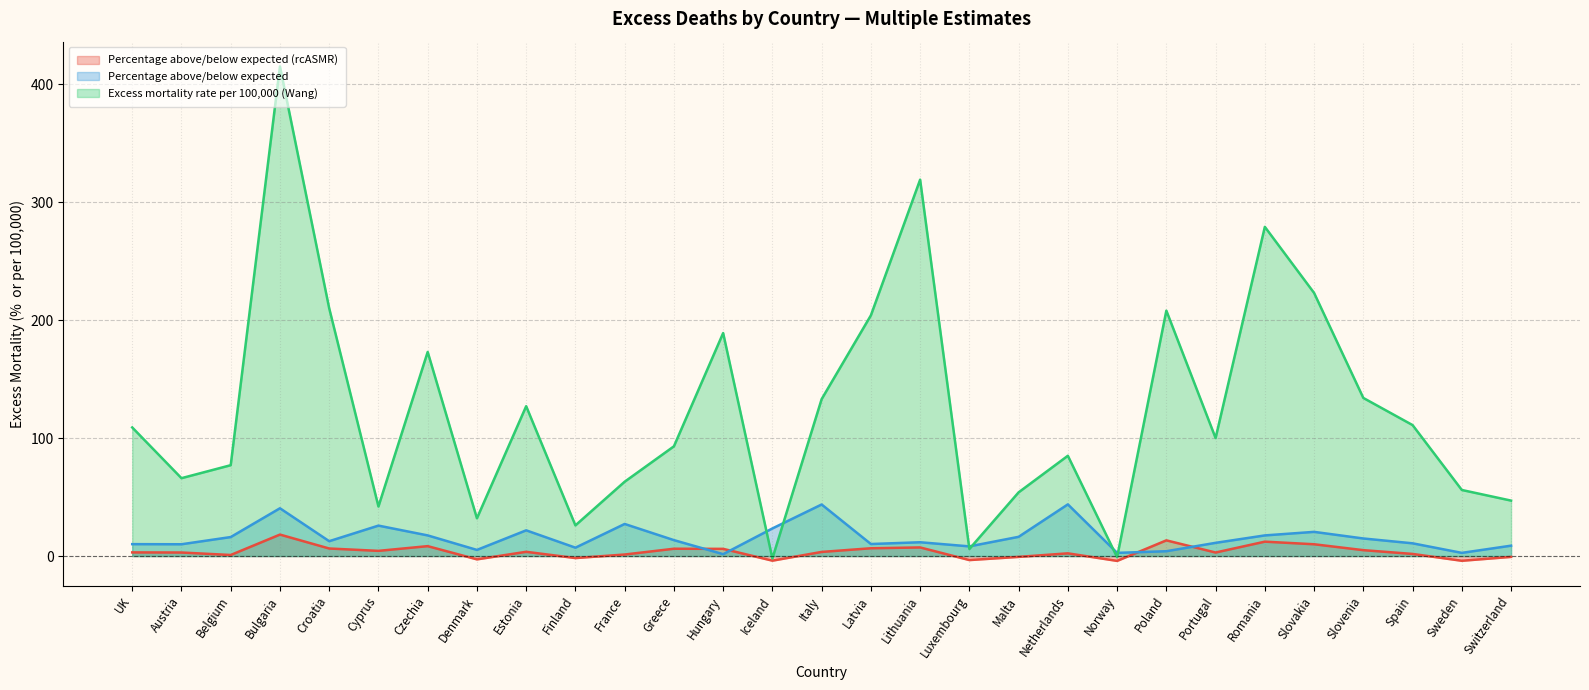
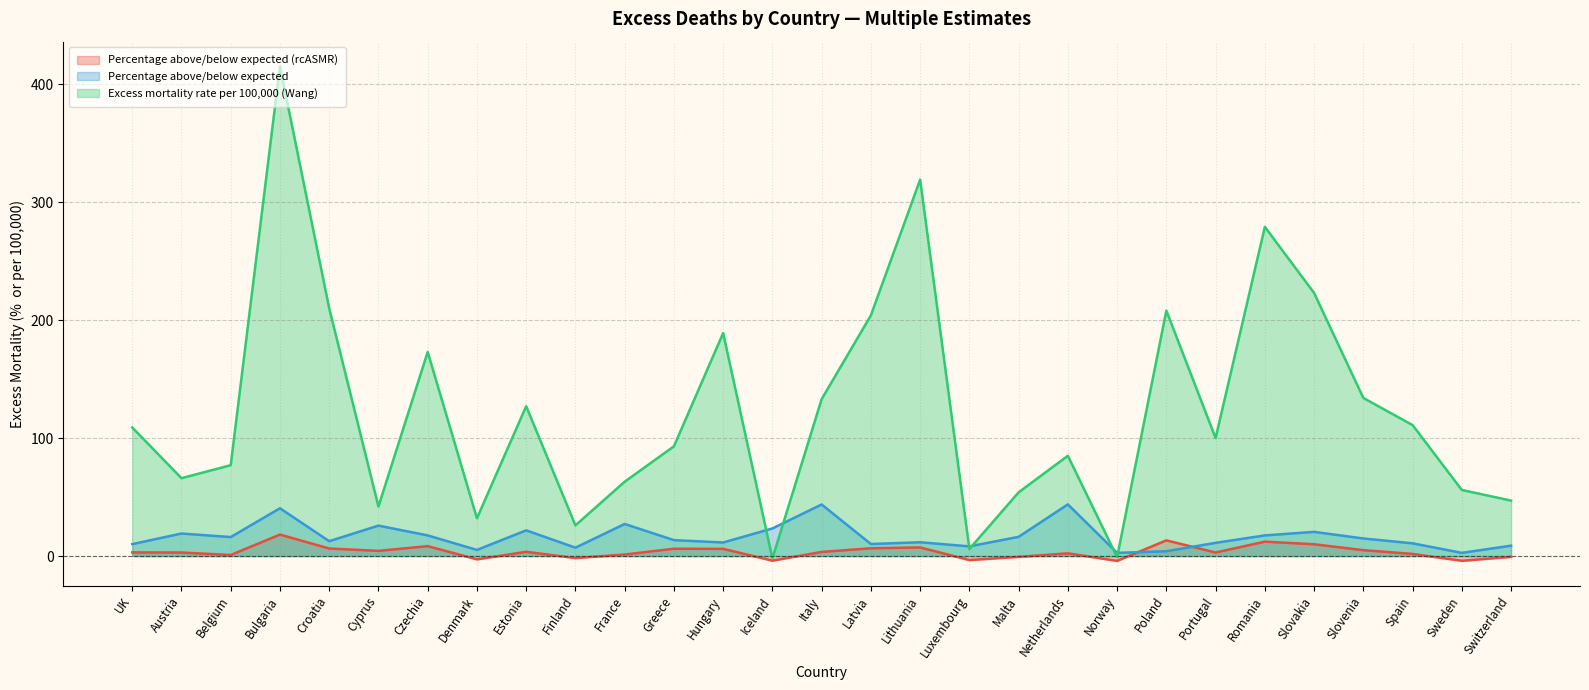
  {
    "Percentage above/below expected": {
      "UK": 10,
-     "Austria": 10,
+     "Austria": 19,
      "Belgium": 16,
      "Bulgaria": 41,
      "Croatia": 13,
      "Cyprus": 26,
      "Czechia": 18,
      "Denmark": 5,
      "Estonia": 22,
      "Finland": 7,
      "France": 27,
      "Greece": 14,
-     "Hungary": 2,
+     "Hungary": 12,
      "Iceland": 23,
      "Italy": 44,
      "Latvia": 10,
      "Lithuania": 12,
      "Luxembourg": 8,
      "Malta": 16,
      "Netherlands": 44,
      "Norway": 3,
      "Poland": 4,
      "Portugal": 11,
      "Romania": 18,
      "Slovakia": 21,
      "Slovenia": 15,
      "Spain": 11,
      "Sweden": 3,
      "Switzerland": 9
    }
  }
